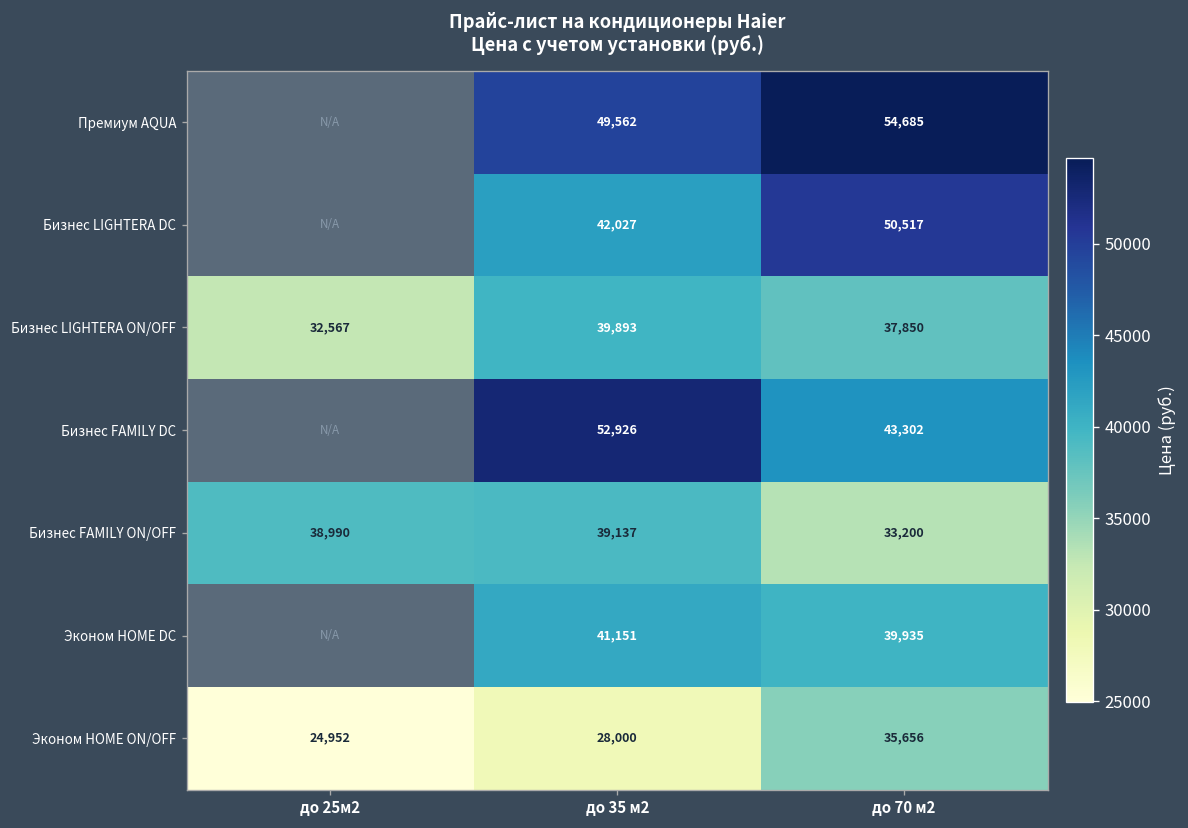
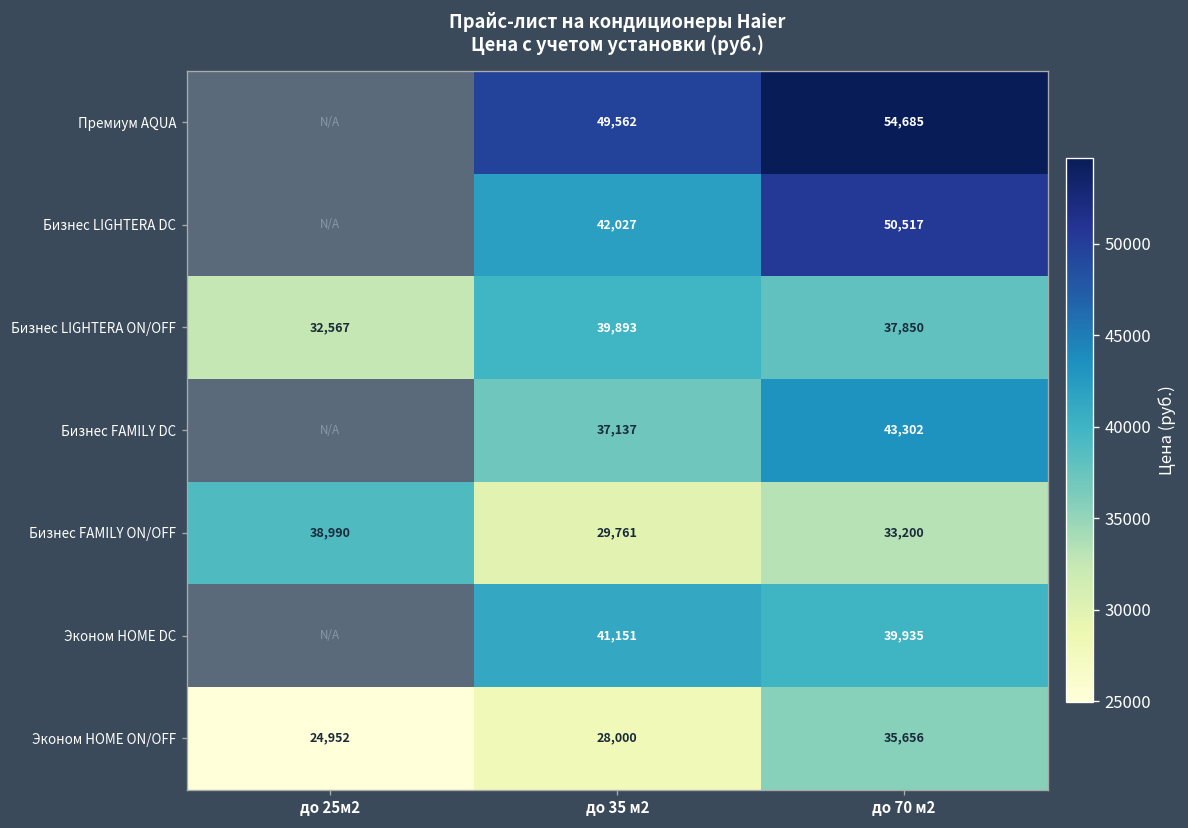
  {
    "Премиум AQUA": {
      "до 35 м2": "49,562",
      "до 70 м2": "54,685"
    },
    "Бизнес LIGHTERA DC": {
      "до 35 м2": "42,027",
      "до 70 м2": "50,517"
    },
    "Бизнес LIGHTERA ON/OFF": {
      "до 25м2": "32,567",
      "до 35 м2": "39,893",
      "до 70 м2": "37,850"
    },
    "Бизнес FAMILY DC": {
-     "до 35 м2": "52,926",
+     "до 35 м2": "37,137",
      "до 70 м2": "43,302"
    },
    "Бизнес FAMILY ON/OFF": {
      "до 25м2": "38,990",
-     "до 35 м2": "39,137",
+     "до 35 м2": "29,761",
      "до 70 м2": "33,200"
    },
    "Эконом HOME DC": {
      "до 35 м2": "41,151",
      "до 70 м2": "39,935"
    },
    "Эконом HOME ON/OFF": {
      "до 25м2": "24,952",
      "до 35 м2": "28,000",
      "до 70 м2": "35,656"
    }
  }
